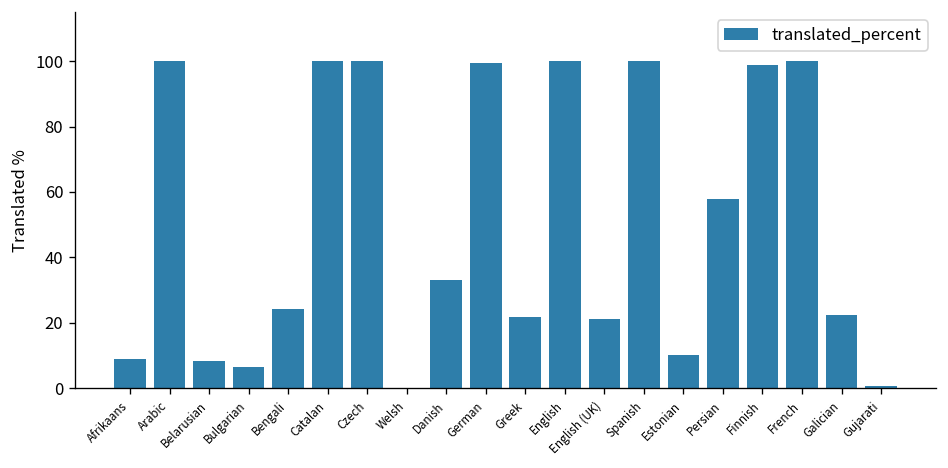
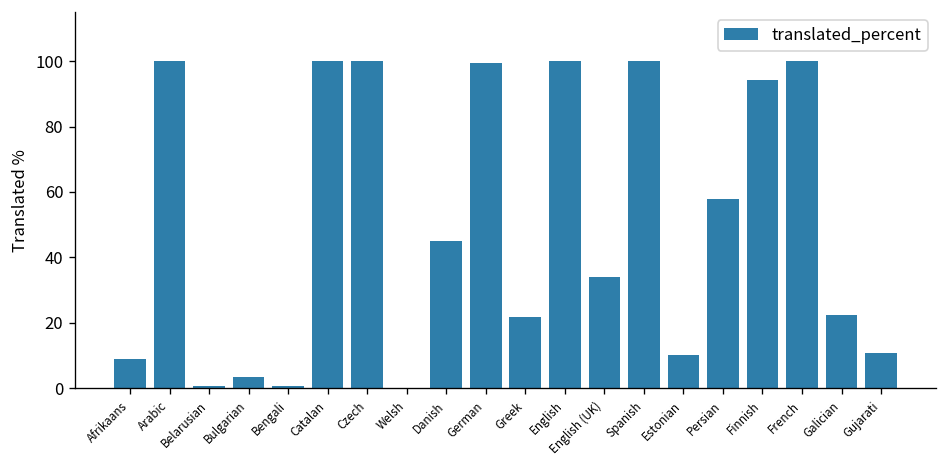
  {
    "Afrikaans": 9,
    "Arabic": 100,
-   "Belarusian": 8,
-   "Bulgarian": 7,
-   "Bengali": 24,
+   "Belarusian": 1,
+   "Bulgarian": 3,
+   "Bengali": 1,
    "Catalan": 100,
    "Czech": 100,
    "Welsh": 0,
-   "Danish": 33,
+   "Danish": 45,
    "German": 100,
    "Greek": 22,
    "English": 100,
-   "English (UK)": 21,
+   "English (UK)": 34,
    "Spanish": 100,
    "Estonian": 10,
    "Persian": 58,
-   "Finnish": 99,
+   "Finnish": 94,
    "French": 100,
    "Galician": 23,
-   "Gujarati": 1
+   "Gujarati": 11
  }
